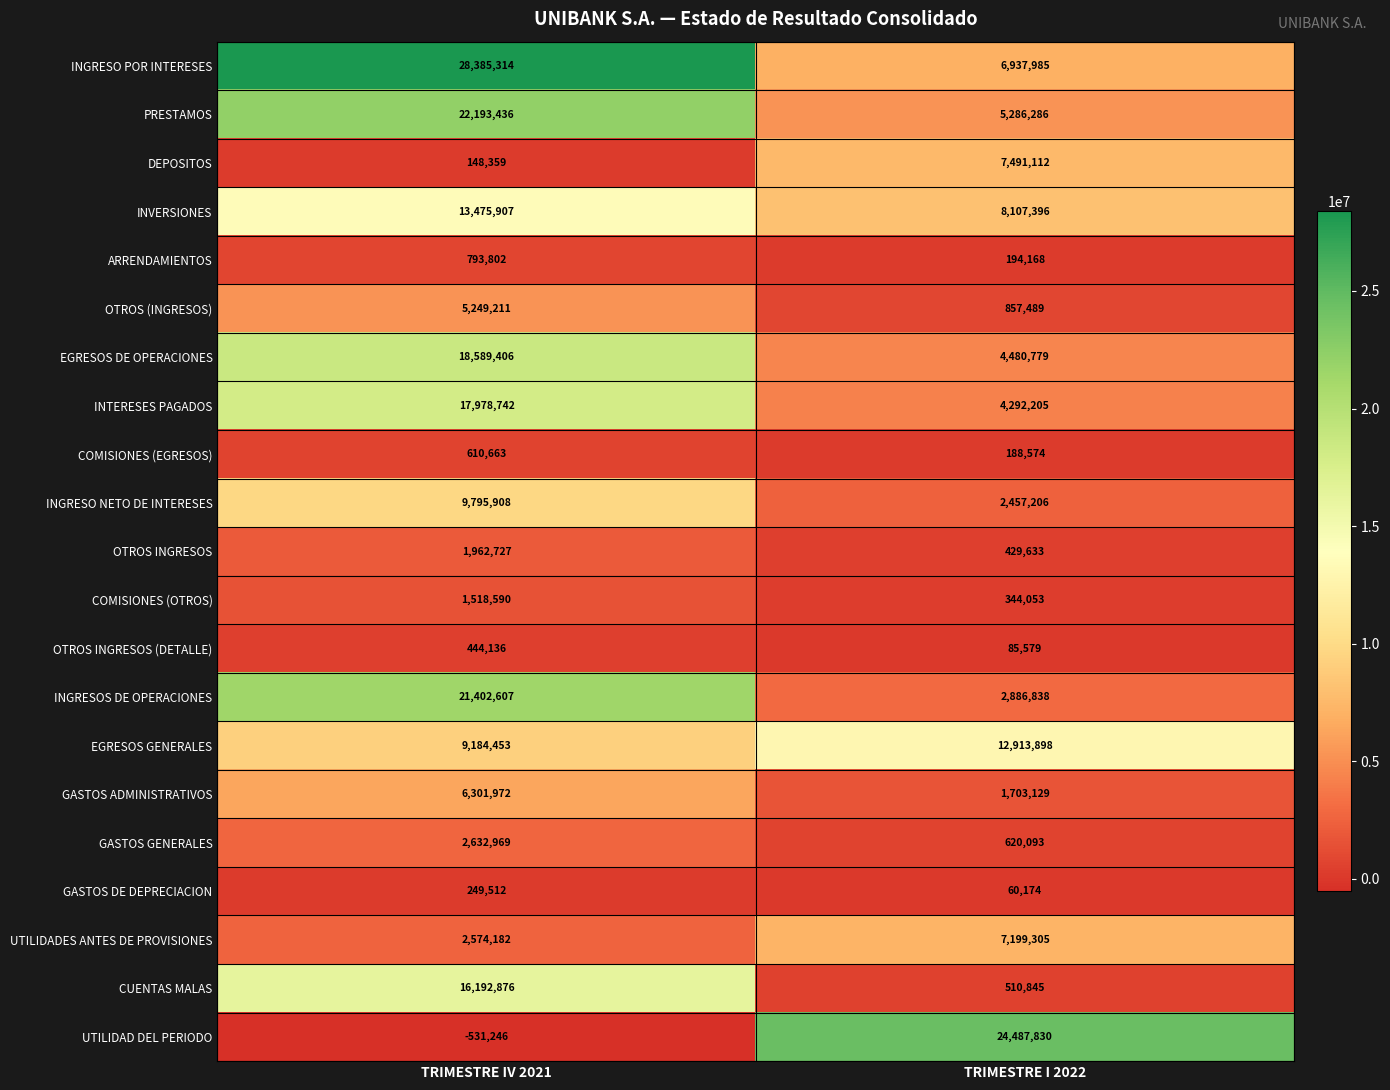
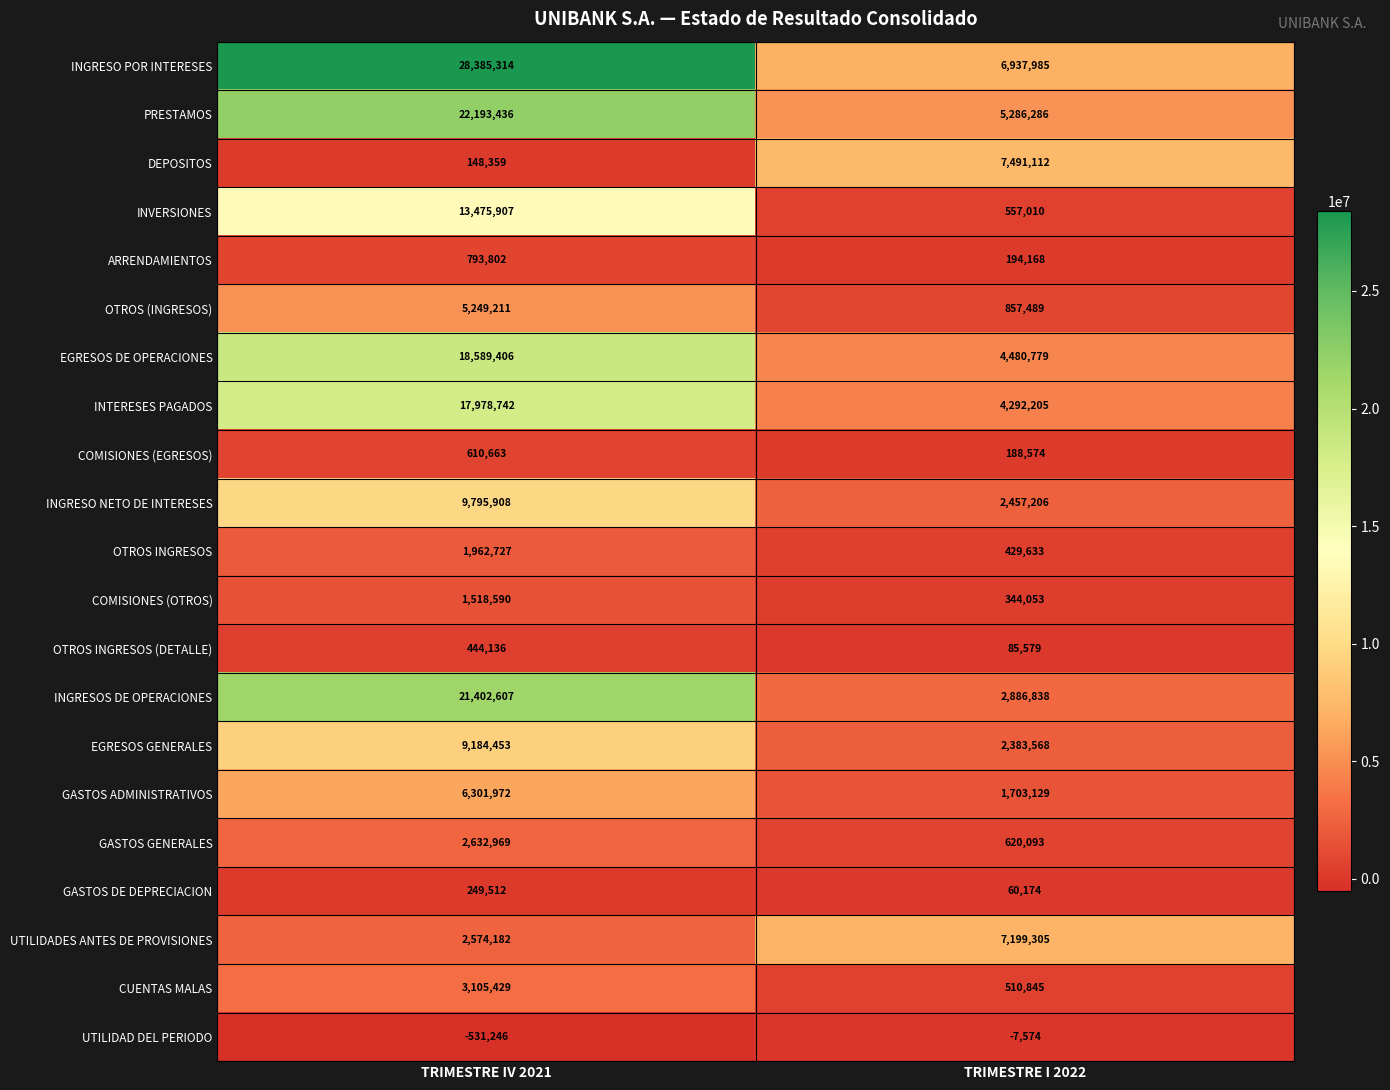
  {
    "INGRESO POR INTERESES": {
      "TRIMESTRE IV 2021": "28,385,314",
      "TRIMESTRE I 2022": "6,937,985"
    },
    "PRESTAMOS": {
      "TRIMESTRE IV 2021": "22,193,436",
      "TRIMESTRE I 2022": "5,286,286"
    },
    "DEPOSITOS": {
      "TRIMESTRE IV 2021": "148,359",
      "TRIMESTRE I 2022": "7,491,112"
    },
    "INVERSIONES": {
      "TRIMESTRE IV 2021": "13,475,907",
-     "TRIMESTRE I 2022": "8,107,396"
+     "TRIMESTRE I 2022": "557,010"
    },
    "ARRENDAMIENTOS": {
      "TRIMESTRE IV 2021": "793,802",
      "TRIMESTRE I 2022": "194,168"
    },
    "OTROS (INGRESOS)": {
      "TRIMESTRE IV 2021": "5,249,211",
      "TRIMESTRE I 2022": "857,489"
    },
    "EGRESOS DE OPERACIONES": {
      "TRIMESTRE IV 2021": "18,589,406",
      "TRIMESTRE I 2022": "4,480,779"
    },
    "INTERESES PAGADOS": {
      "TRIMESTRE IV 2021": "17,978,742",
      "TRIMESTRE I 2022": "4,292,205"
    },
    "COMISIONES (EGRESOS)": {
      "TRIMESTRE IV 2021": "610,663",
      "TRIMESTRE I 2022": "188,574"
    },
    "INGRESO NETO DE INTERESES": {
      "TRIMESTRE IV 2021": "9,795,908",
      "TRIMESTRE I 2022": "2,457,206"
    },
    "OTROS INGRESOS": {
      "TRIMESTRE IV 2021": "1,962,727",
      "TRIMESTRE I 2022": "429,633"
    },
    "COMISIONES (OTROS)": {
      "TRIMESTRE IV 2021": "1,518,590",
      "TRIMESTRE I 2022": "344,053"
    },
    "OTROS INGRESOS (DETALLE)": {
      "TRIMESTRE IV 2021": "444,136",
      "TRIMESTRE I 2022": "85,579"
    },
    "INGRESOS DE OPERACIONES": {
      "TRIMESTRE IV 2021": "21,402,607",
      "TRIMESTRE I 2022": "2,886,838"
    },
    "EGRESOS GENERALES": {
      "TRIMESTRE IV 2021": "9,184,453",
-     "TRIMESTRE I 2022": "12,913,898"
+     "TRIMESTRE I 2022": "2,383,568"
    },
    "GASTOS ADMINISTRATIVOS": {
      "TRIMESTRE IV 2021": "6,301,972",
      "TRIMESTRE I 2022": "1,703,129"
    },
    "GASTOS GENERALES": {
      "TRIMESTRE IV 2021": "2,632,969",
      "TRIMESTRE I 2022": "620,093"
    },
    "GASTOS DE DEPRECIACION": {
      "TRIMESTRE IV 2021": "249,512",
      "TRIMESTRE I 2022": "60,174"
    },
    "UTILIDADES ANTES DE PROVISIONES": {
      "TRIMESTRE IV 2021": "2,574,182",
      "TRIMESTRE I 2022": "7,199,305"
    },
    "CUENTAS MALAS": {
-     "TRIMESTRE IV 2021": "16,192,876",
+     "TRIMESTRE IV 2021": "3,105,429",
      "TRIMESTRE I 2022": "510,845"
    },
    "UTILIDAD DEL PERIODO": {
      "TRIMESTRE IV 2021": "-531,246",
-     "TRIMESTRE I 2022": "24,487,830"
+     "TRIMESTRE I 2022": "-7,574"
    }
  }
